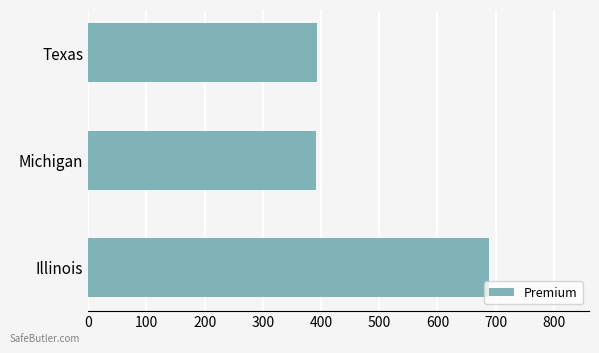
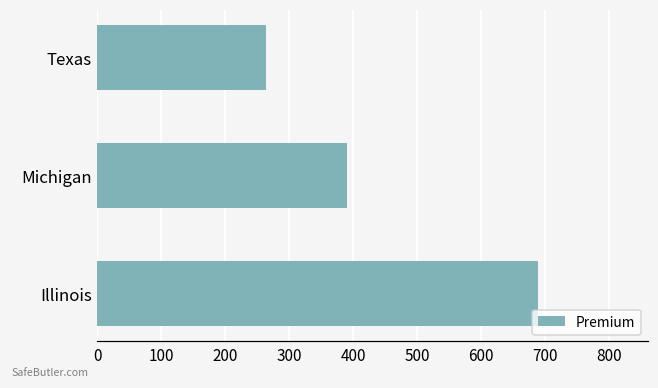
  {
-   "Texas": 390,
+   "Texas": 260,
    "Michigan": 390,
    "Illinois": 690
  }
